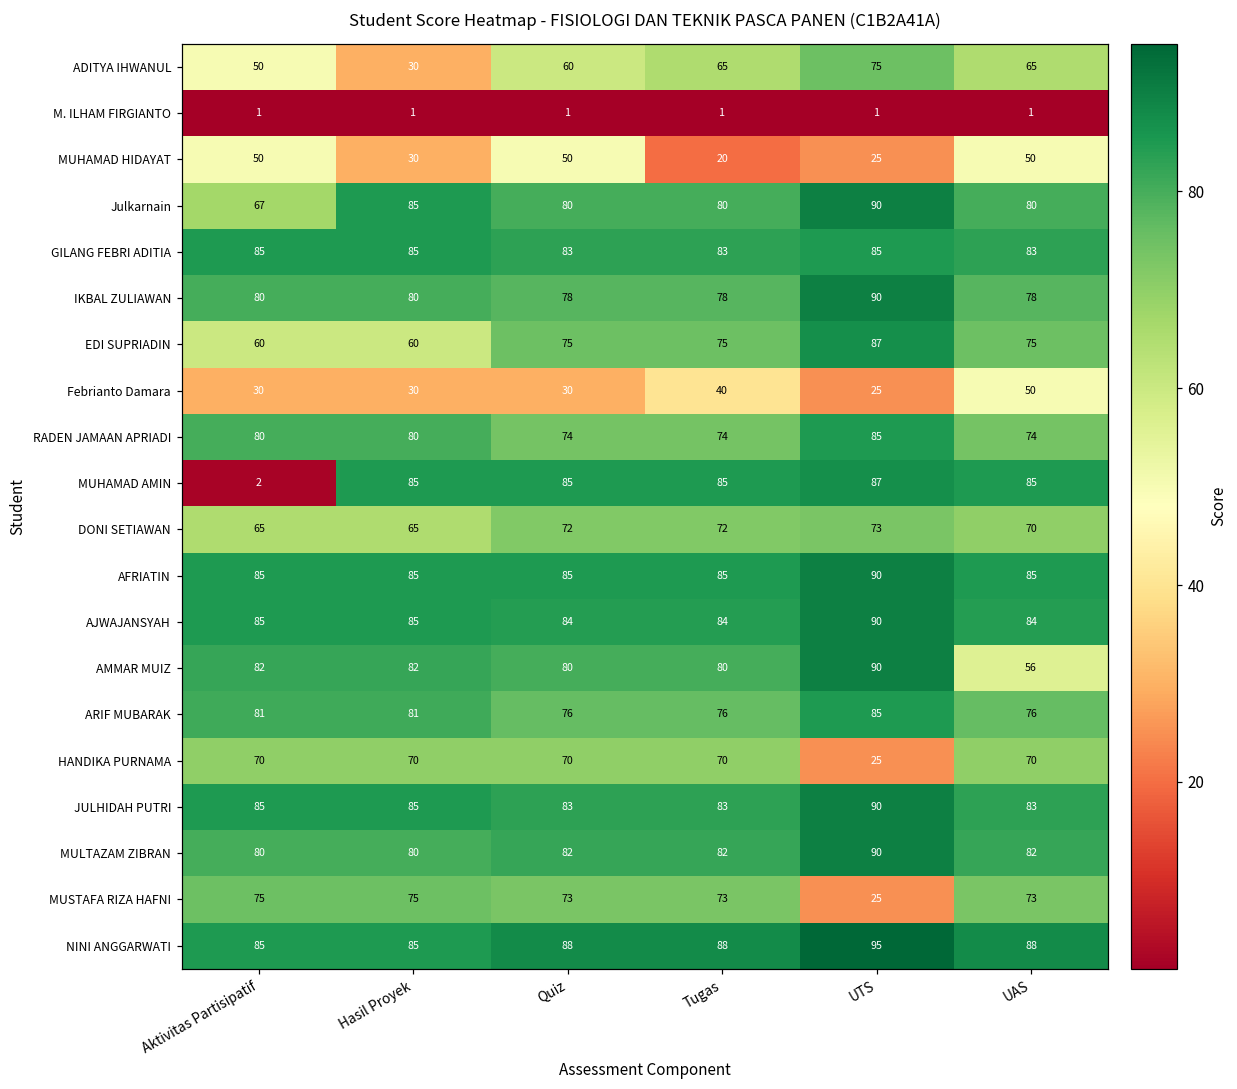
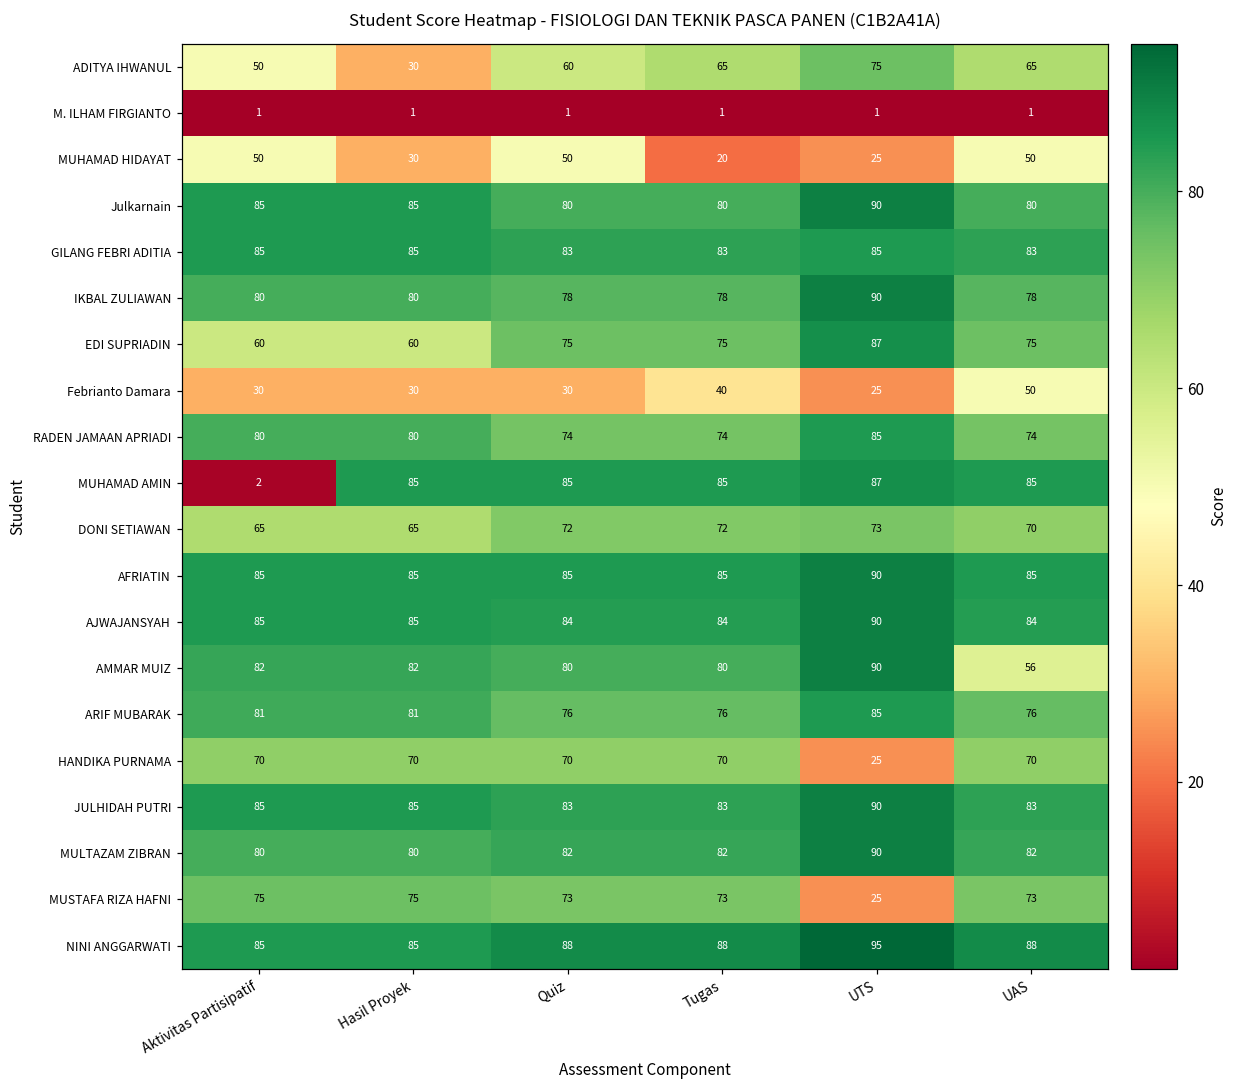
  {
    "ADITYA IHWANUL": {
      "Aktivitas Partisipatif": 50,
      "Hasil Proyek": 30,
      "Quiz": 60,
      "Tugas": 65,
      "UTS": 75,
      "UAS": 65
    },
    "M. ILHAM FIRGIANTO": {
      "Aktivitas Partisipatif": 1,
      "Hasil Proyek": 1,
      "Quiz": 1,
      "Tugas": 1,
      "UTS": 1,
      "UAS": 1
    },
    "MUHAMAD HIDAYAT": {
      "Aktivitas Partisipatif": 50,
      "Hasil Proyek": 30,
      "Quiz": 50,
      "Tugas": 20,
      "UTS": 25,
      "UAS": 50
    },
    "Julkarnain": {
-     "Aktivitas Partisipatif": 67,
+     "Aktivitas Partisipatif": 85,
      "Hasil Proyek": 85,
      "Quiz": 80,
      "Tugas": 80,
      "UTS": 90,
      "UAS": 80
    },
    "GILANG FEBRI ADITIA": {
      "Aktivitas Partisipatif": 85,
      "Hasil Proyek": 85,
      "Quiz": 83,
      "Tugas": 83,
      "UTS": 85,
      "UAS": 83
    },
    "IKBAL ZULIAWAN": {
      "Aktivitas Partisipatif": 80,
      "Hasil Proyek": 80,
      "Quiz": 78,
      "Tugas": 78,
      "UTS": 90,
      "UAS": 78
    },
    "EDI SUPRIADIN": {
      "Aktivitas Partisipatif": 60,
      "Hasil Proyek": 60,
      "Quiz": 75,
      "Tugas": 75,
      "UTS": 87,
      "UAS": 75
    },
    "Febrianto Damara": {
      "Aktivitas Partisipatif": 30,
      "Hasil Proyek": 30,
      "Quiz": 30,
      "Tugas": 40,
      "UTS": 25,
      "UAS": 50
    },
    "RADEN JAMAAN APRIADI": {
      "Aktivitas Partisipatif": 80,
      "Hasil Proyek": 80,
      "Quiz": 74,
      "Tugas": 74,
      "UTS": 85,
      "UAS": 74
    },
    "MUHAMAD AMIN": {
      "Aktivitas Partisipatif": 2,
      "Hasil Proyek": 85,
      "Quiz": 85,
      "Tugas": 85,
      "UTS": 87,
      "UAS": 85
    },
    "DONI SETIAWAN": {
      "Aktivitas Partisipatif": 65,
      "Hasil Proyek": 65,
      "Quiz": 72,
      "Tugas": 72,
      "UTS": 73,
      "UAS": 70
    },
    "AFRIATIN": {
      "Aktivitas Partisipatif": 85,
      "Hasil Proyek": 85,
      "Quiz": 85,
      "Tugas": 85,
      "UTS": 90,
      "UAS": 85
    },
    "AJWAJANSYAH": {
      "Aktivitas Partisipatif": 85,
      "Hasil Proyek": 85,
      "Quiz": 84,
      "Tugas": 84,
      "UTS": 90,
      "UAS": 84
    },
    "AMMAR MUIZ": {
      "Aktivitas Partisipatif": 82,
      "Hasil Proyek": 82,
      "Quiz": 80,
      "Tugas": 80,
      "UTS": 90,
      "UAS": 56
    },
    "ARIF MUBARAK": {
      "Aktivitas Partisipatif": 81,
      "Hasil Proyek": 81,
      "Quiz": 76,
      "Tugas": 76,
      "UTS": 85,
      "UAS": 76
    },
    "HANDIKA PURNAMA": {
      "Aktivitas Partisipatif": 70,
      "Hasil Proyek": 70,
      "Quiz": 70,
      "Tugas": 70,
      "UTS": 25,
      "UAS": 70
    },
    "JULHIDAH PUTRI": {
      "Aktivitas Partisipatif": 85,
      "Hasil Proyek": 85,
      "Quiz": 83,
      "Tugas": 83,
      "UTS": 90,
      "UAS": 83
    },
    "MULTAZAM ZIBRAN": {
      "Aktivitas Partisipatif": 80,
      "Hasil Proyek": 80,
      "Quiz": 82,
      "Tugas": 82,
      "UTS": 90,
      "UAS": 82
    },
    "MUSTAFA RIZA HAFNI": {
      "Aktivitas Partisipatif": 75,
      "Hasil Proyek": 75,
      "Quiz": 73,
      "Tugas": 73,
      "UTS": 25,
      "UAS": 73
    },
    "NINI ANGGARWATI": {
      "Aktivitas Partisipatif": 85,
      "Hasil Proyek": 85,
      "Quiz": 88,
      "Tugas": 88,
      "UTS": 95,
      "UAS": 88
    }
  }
